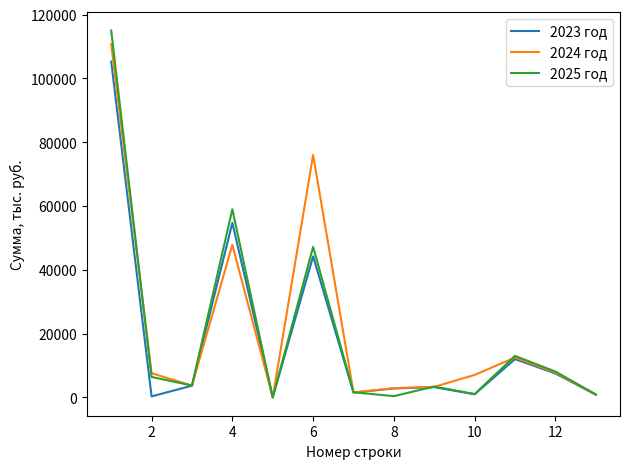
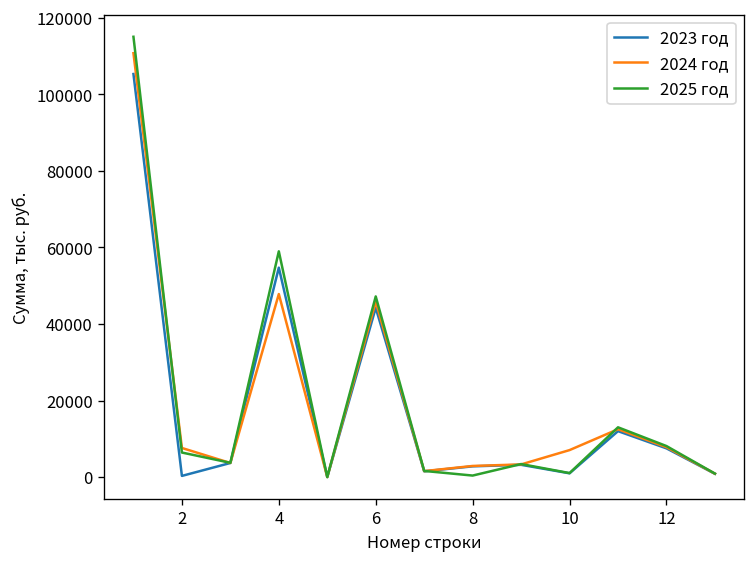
  {
    "2023 год": {
      "2": 0,
      "4": 55000,
      "6": 44000
    },
    "2024 год": {
      "2": 8000,
      "4": 48000,
-     "6": 76000,
+     "6": 46000,
      "10": 7000
    },
    "2025 год": {
      "2": 6000,
      "4": 59000,
      "6": 47000,
      "8": 0
    }
  }
